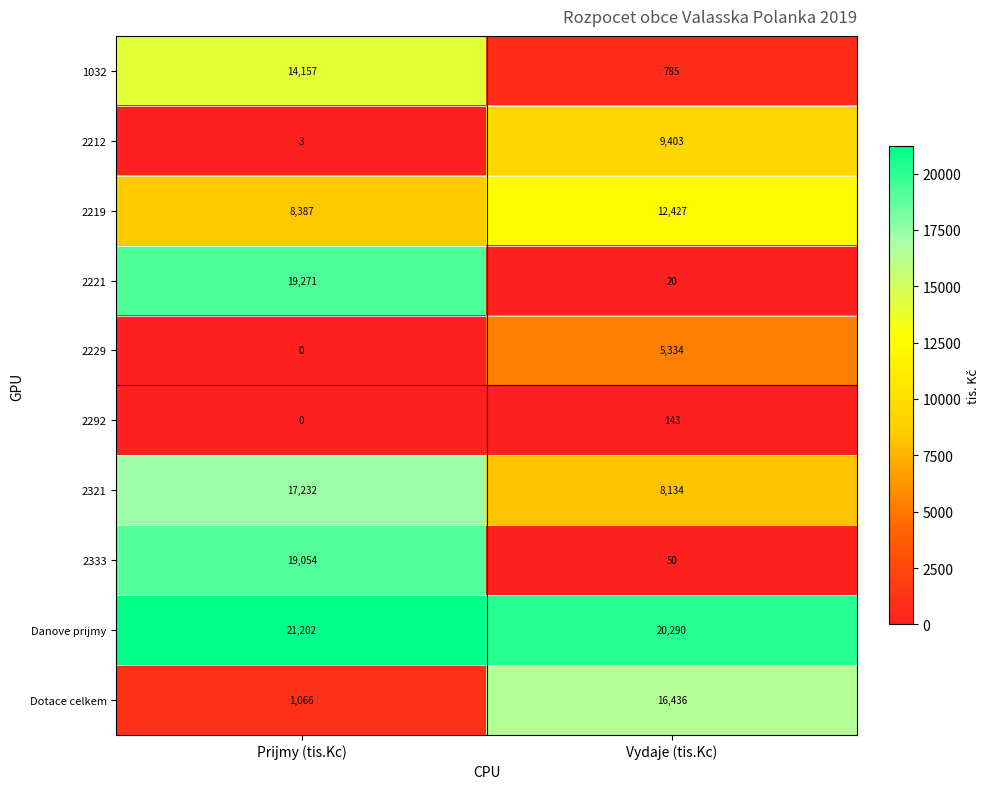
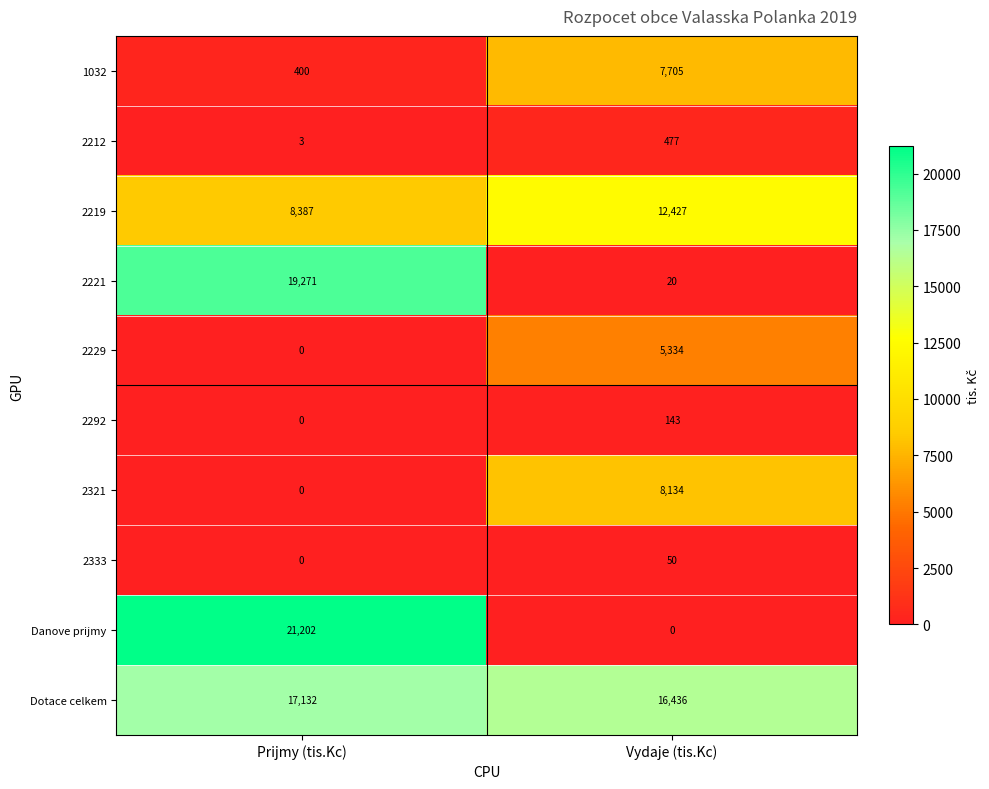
  {
    "1032": {
-     "Prijmy (tis.Kc)": "14,157",
-     "Vydaje (tis.Kc)": "785"
+     "Prijmy (tis.Kc)": "400",
+     "Vydaje (tis.Kc)": "7,705"
    },
    "2212": {
      "Prijmy (tis.Kc)": "3",
-     "Vydaje (tis.Kc)": "9,403"
+     "Vydaje (tis.Kc)": "477"
    },
    "2219": {
      "Prijmy (tis.Kc)": "8,387",
      "Vydaje (tis.Kc)": "12,427"
    },
    "2221": {
      "Prijmy (tis.Kc)": "19,271",
      "Vydaje (tis.Kc)": "20"
    },
    "2229": {
      "Prijmy (tis.Kc)": "0",
      "Vydaje (tis.Kc)": "5,334"
    },
    "2292": {
      "Prijmy (tis.Kc)": "0",
      "Vydaje (tis.Kc)": "143"
    },
    "2321": {
-     "Prijmy (tis.Kc)": "17,232",
+     "Prijmy (tis.Kc)": "0",
      "Vydaje (tis.Kc)": "8,134"
    },
    "2333": {
-     "Prijmy (tis.Kc)": "19,054",
+     "Prijmy (tis.Kc)": "0",
      "Vydaje (tis.Kc)": "50"
    },
    "Danove prijmy": {
      "Prijmy (tis.Kc)": "21,202",
-     "Vydaje (tis.Kc)": "20,290"
+     "Vydaje (tis.Kc)": "0"
    },
    "Dotace celkem": {
-     "Prijmy (tis.Kc)": "1,066",
+     "Prijmy (tis.Kc)": "17,132",
      "Vydaje (tis.Kc)": "16,436"
    }
  }
